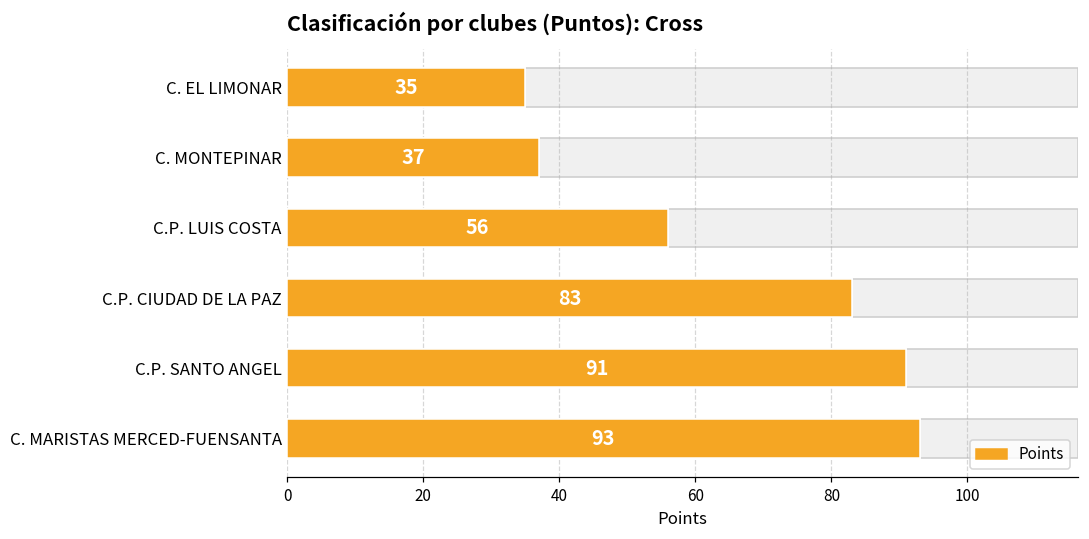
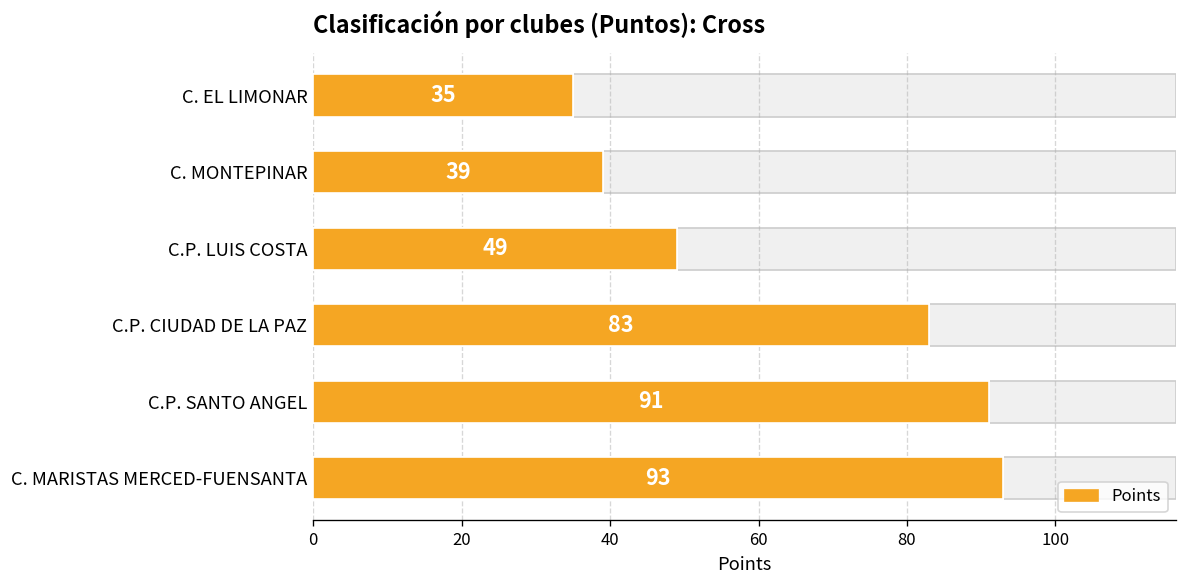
  {
    "C. EL LIMONAR": 35,
-   "C. MONTEPINAR": 37,
-   "C.P. LUIS COSTA": 56,
+   "C. MONTEPINAR": 39,
+   "C.P. LUIS COSTA": 49,
    "C.P. CIUDAD DE LA PAZ": 83,
    "C.P. SANTO ANGEL": 91,
    "C. MARISTAS MERCED-FUENSANTA": 93
  }
